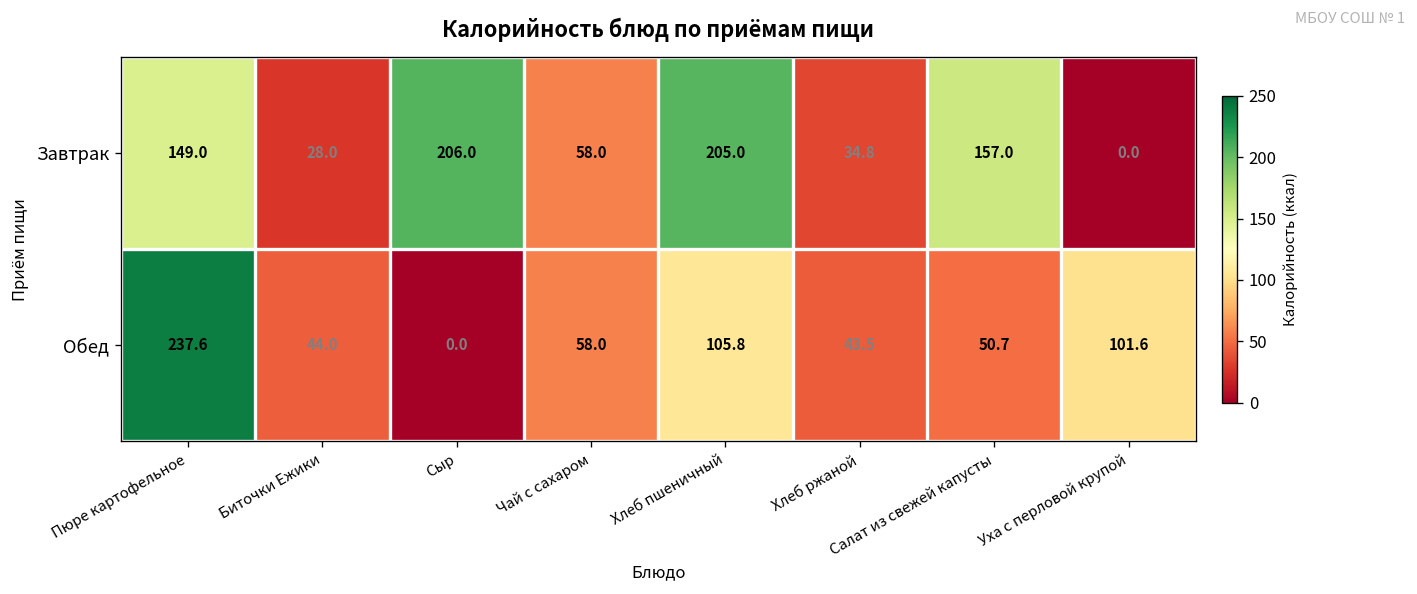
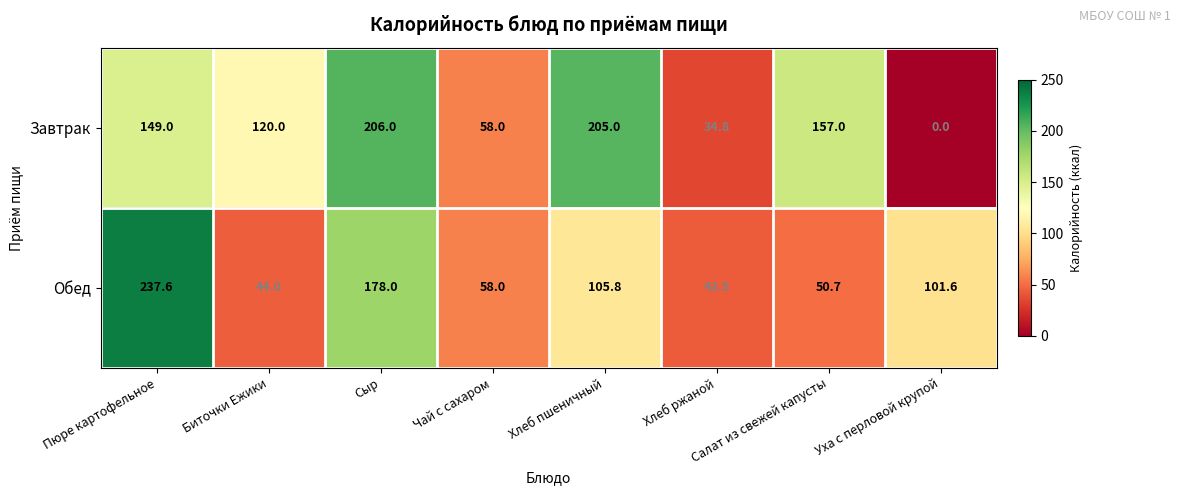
  {
    "Завтрак": {
      "Пюре картофельное": 149.0,
-     "Биточки Ежики": 28.0,
+     "Биточки Ежики": 120.0,
      "Сыр": 206.0,
      "Чай с сахаром": 58.0,
      "Хлеб пшеничный": 205.0,
      "Хлеб ржаной": 34.8,
      "Салат из свежей капусты": 157.0,
      "Уха с перловой крупой": 0.0
    },
    "Обед": {
      "Пюре картофельное": 237.6,
      "Биточки Ежики": 44.0,
-     "Сыр": 0.0,
+     "Сыр": 178.0,
      "Чай с сахаром": 58.0,
      "Хлеб пшеничный": 105.8,
      "Хлеб ржаной": 43.5,
      "Салат из свежей капусты": 50.7,
      "Уха с перловой крупой": 101.6
    }
  }
